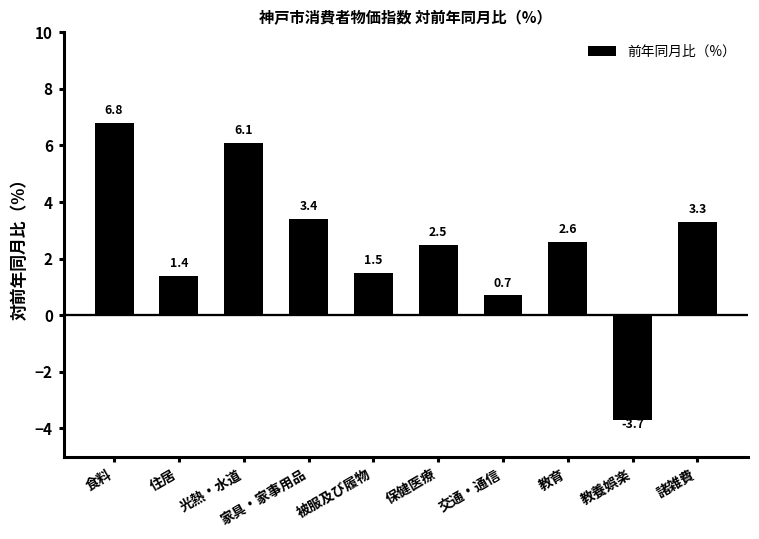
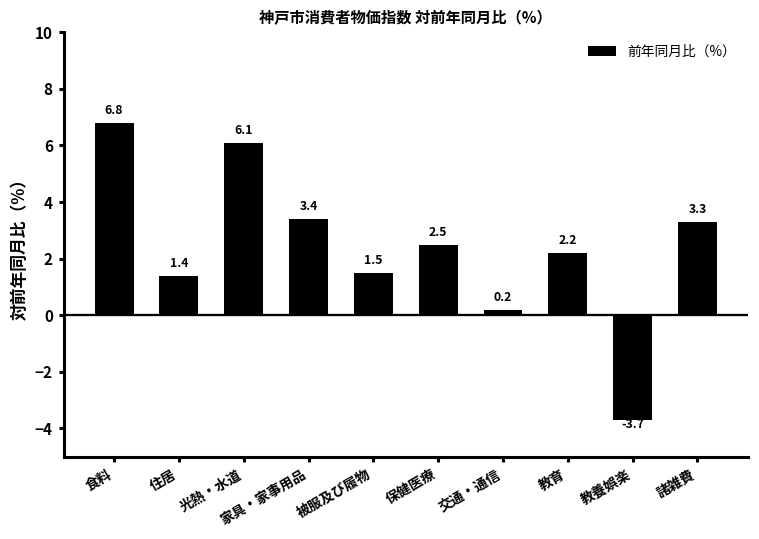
  {
    "食料": 6.8,
    "住居": 1.4,
    "光熱・水道": 6.1,
    "家具・家事用品": 3.4,
    "被服及び履物": 1.5,
    "保健医療": 2.5,
-   "交通・通信": 0.7,
-   "教育": 2.6,
+   "交通・通信": 0.2,
+   "教育": 2.2,
    "教養娯楽": -3.7,
    "諸雑費": 3.3
  }
